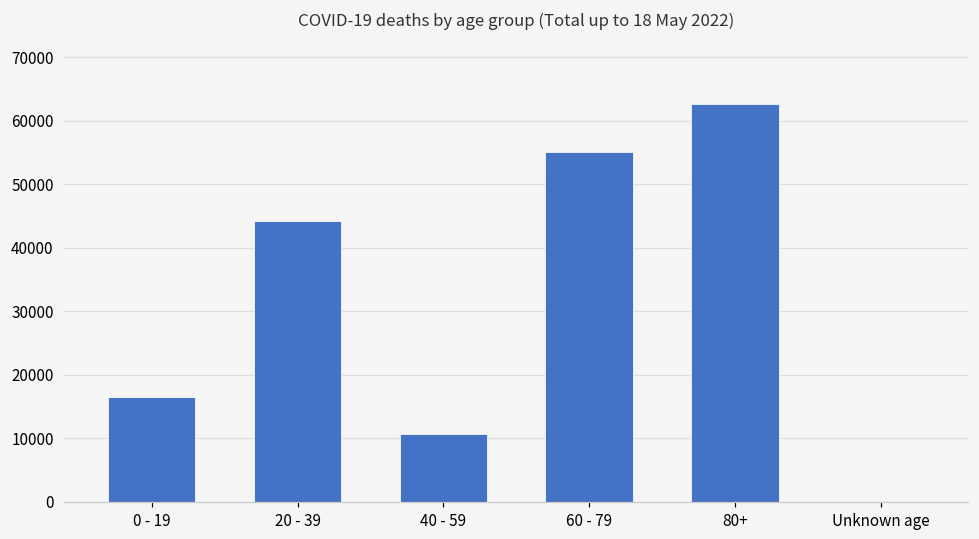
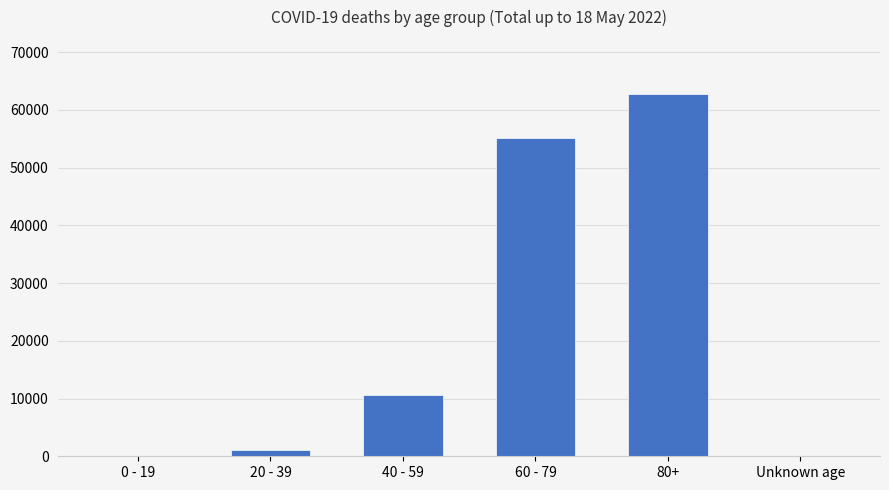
  {
-   "0 - 19": 16000,
-   "20 - 39": 44000,
+   "0 - 19": 0,
+   "20 - 39": 1000,
    "40 - 59": 11000,
    "60 - 79": 55000,
    "80+": 63000
  }
